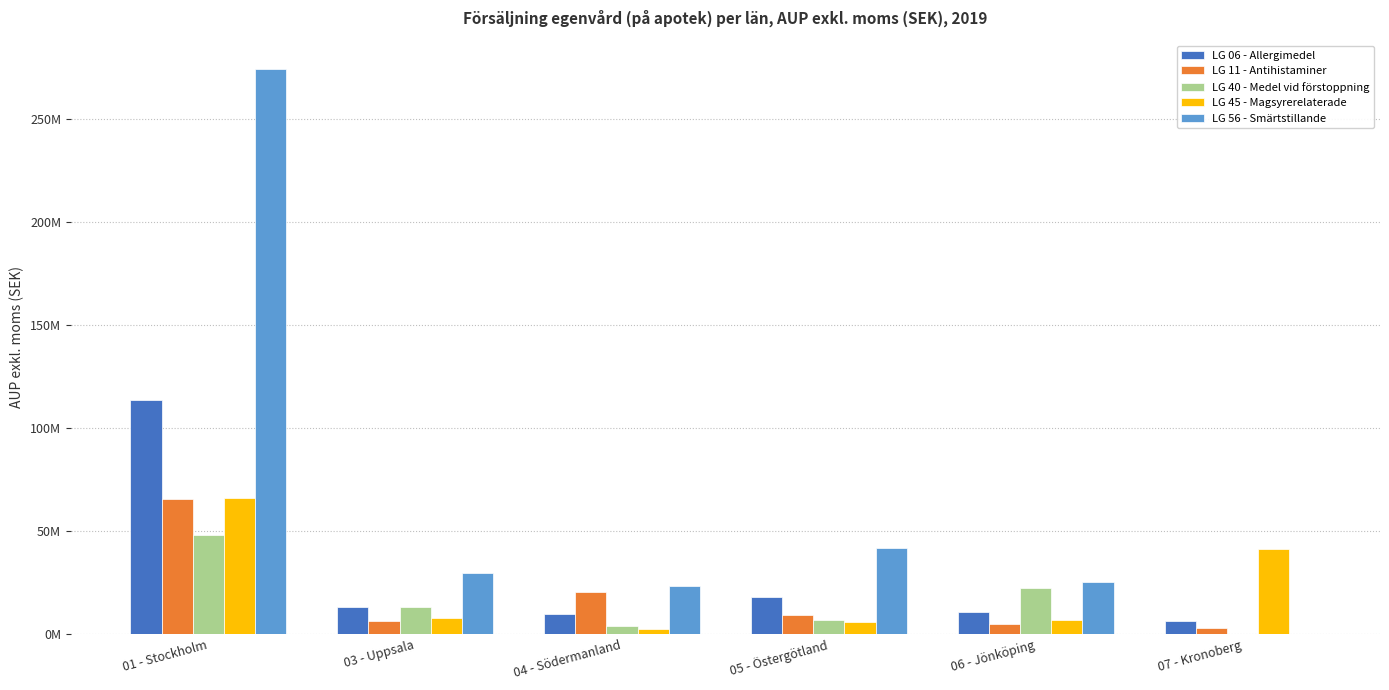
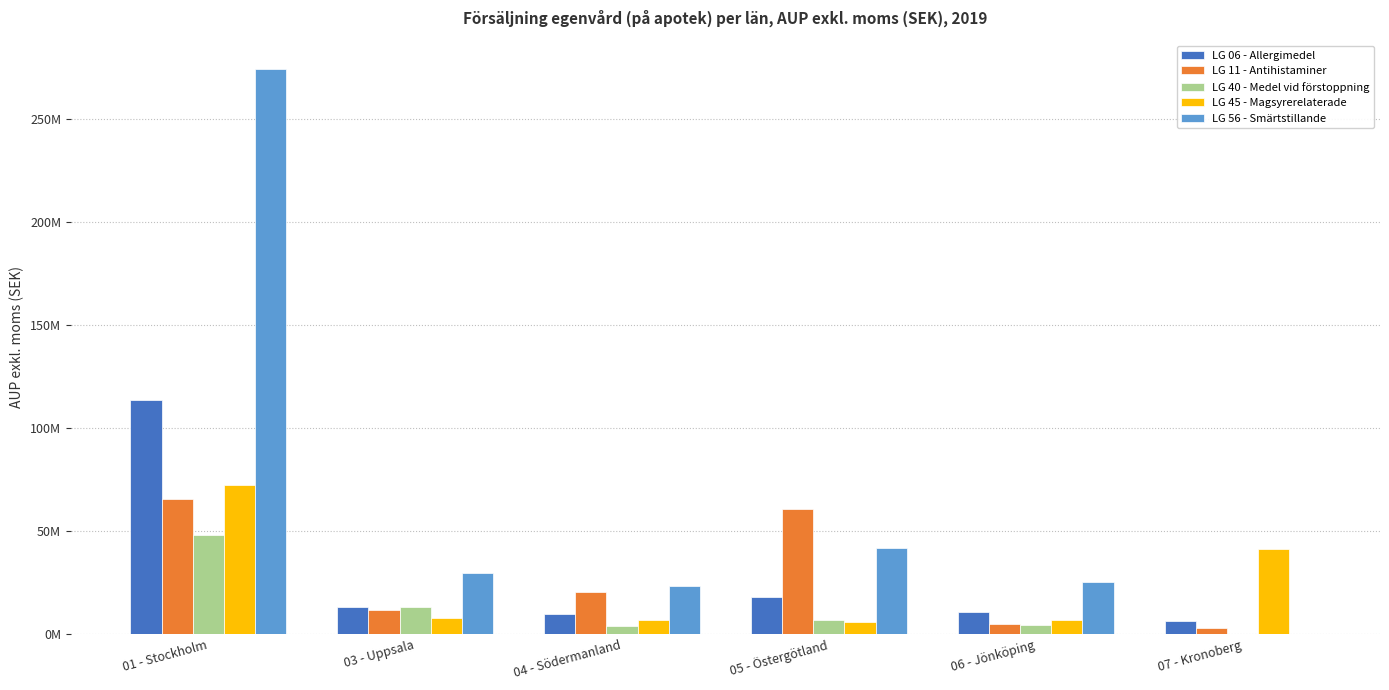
  {
    "LG 11 - Antihistaminer": {
      "01 - Stockholm": 66000000,
-     "03 - Uppsala": 6000000,
+     "03 - Uppsala": 12000000,
      "04 - Södermanland": 21000000,
-     "05 - Östergötland": 9000000,
+     "05 - Östergötland": 61000000,
      "06 - Jönköping": 5000000,
      "07 - Kronoberg": 3000000
    },
    "LG 40 - Medel vid förstoppning": {
      "01 - Stockholm": 48000000,
      "03 - Uppsala": 13000000,
      "04 - Södermanland": 4000000,
      "05 - Östergötland": 7000000,
-     "06 - Jönköping": 22000000,
+     "06 - Jönköping": 4000000,
      "07 - Kronoberg": 0
    },
    "LG 45 - Magsyrerelaterade": {
-     "01 - Stockholm": 66000000,
+     "01 - Stockholm": 73000000,
      "03 - Uppsala": 8000000,
-     "04 - Södermanland": 2000000,
+     "04 - Södermanland": 7000000,
      "05 - Östergötland": 6000000,
      "06 - Jönköping": 7000000,
      "07 - Kronoberg": 42000000
    }
  }
